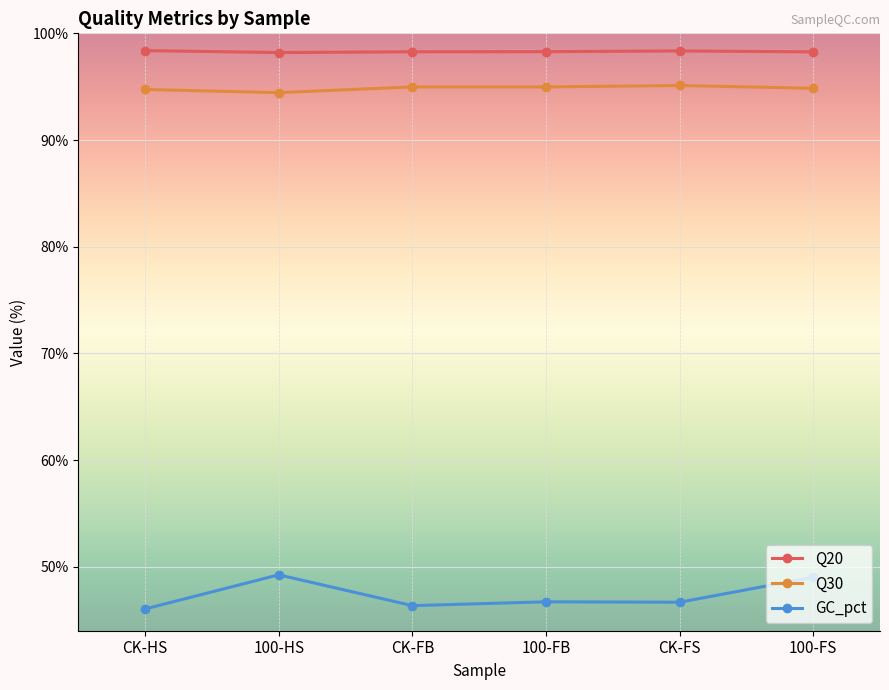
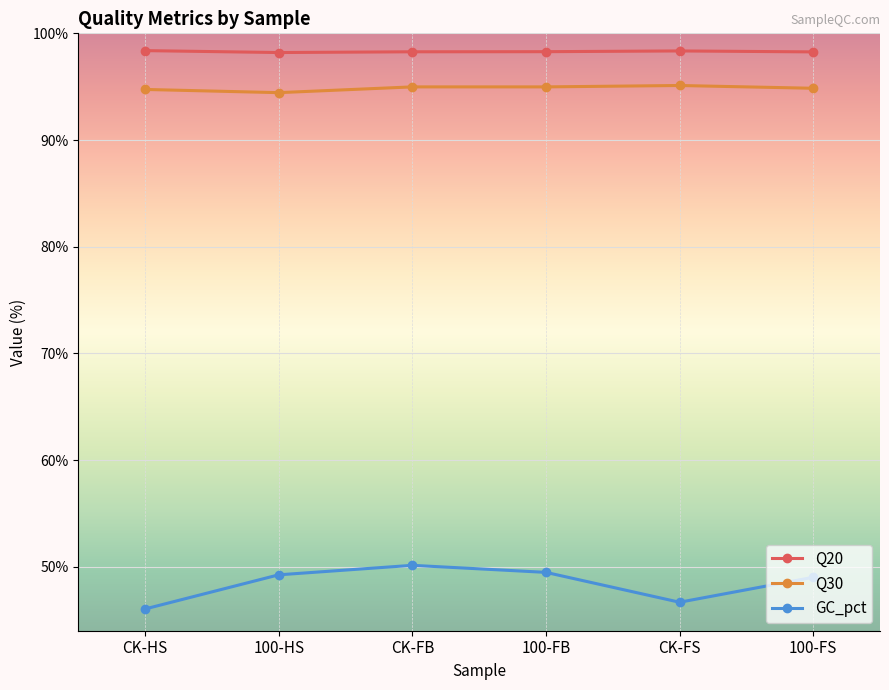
  {
    "GC_pct": {
      "CK-HS": "46.0%",
      "100-HS": "49.2%",
-     "CK-FB": "46.4%",
-     "100-FB": "46.7%",
+     "CK-FB": "50.1%",
+     "100-FB": "49.5%",
      "CK-FS": "46.7%"
    }
  }
